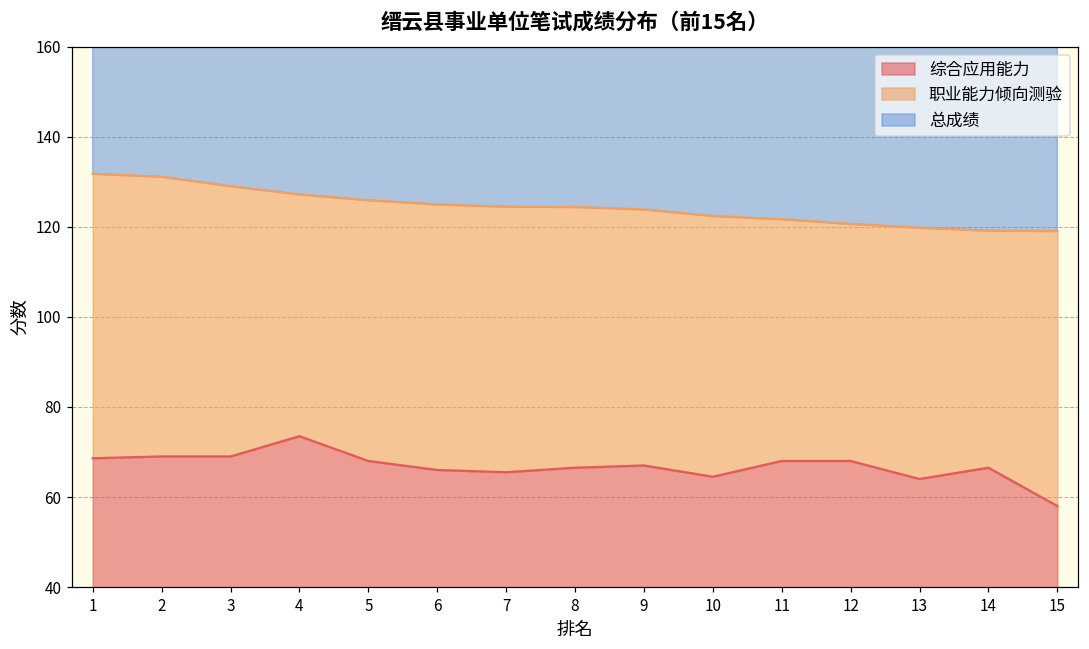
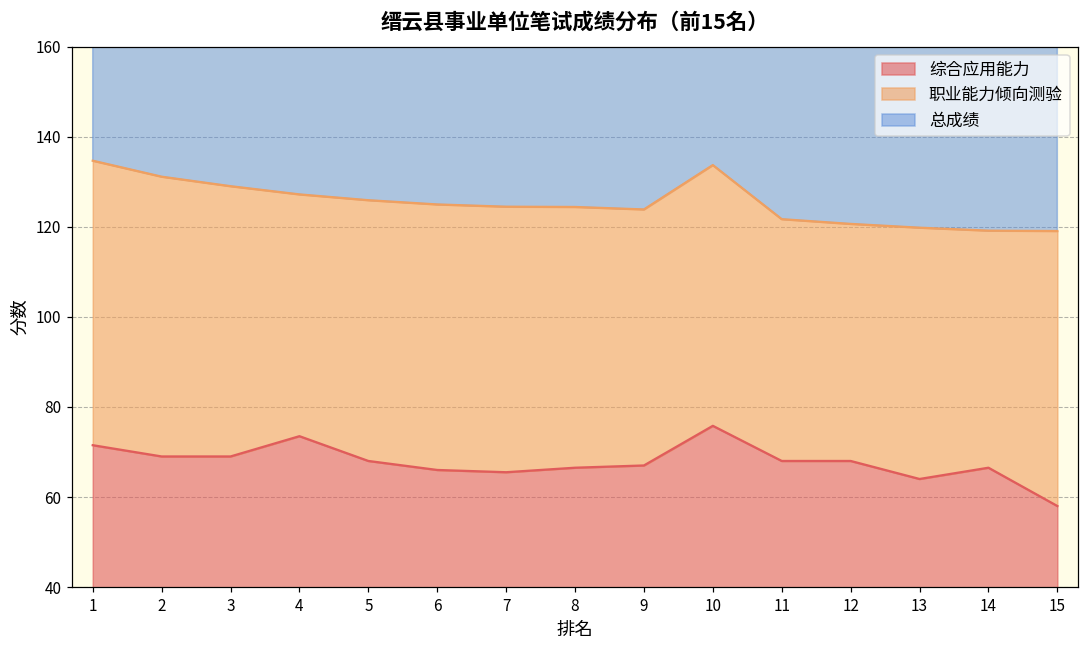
  {
    "综合应用能力": {
-     "1": 69,
+     "1": 72,
      "2": 69,
      "3": 69,
      "4": 74,
      "5": 68,
      "6": 66,
      "7": 66,
      "8": 67,
      "9": 67,
-     "10": 65,
+     "10": 76,
      "11": 68,
      "12": 68,
      "13": 64,
      "14": 67,
      "15": 58
    },
    "职业能力倾向测验": {
      "1": 63,
      "2": 62,
      "3": 60,
      "4": 54,
      "5": 58,
      "6": 59,
      "7": 59,
      "8": 58,
      "9": 57,
      "10": 58,
      "11": 54,
      "12": 53,
      "13": 56,
      "14": 53,
      "15": 61
    }
  }
